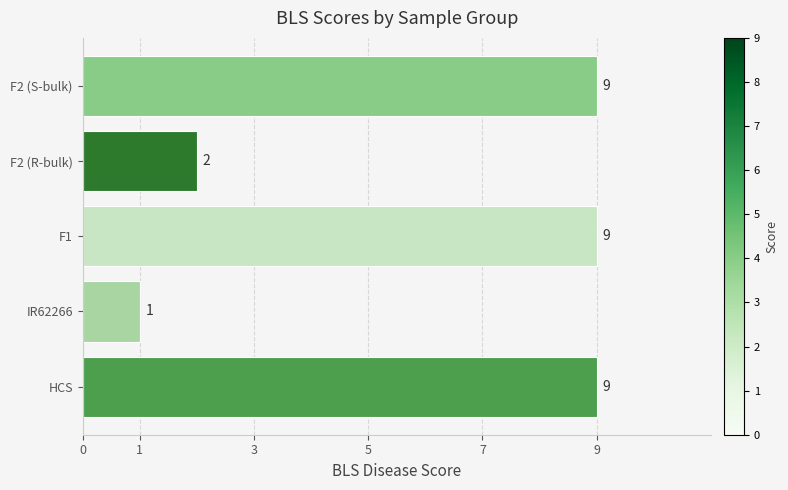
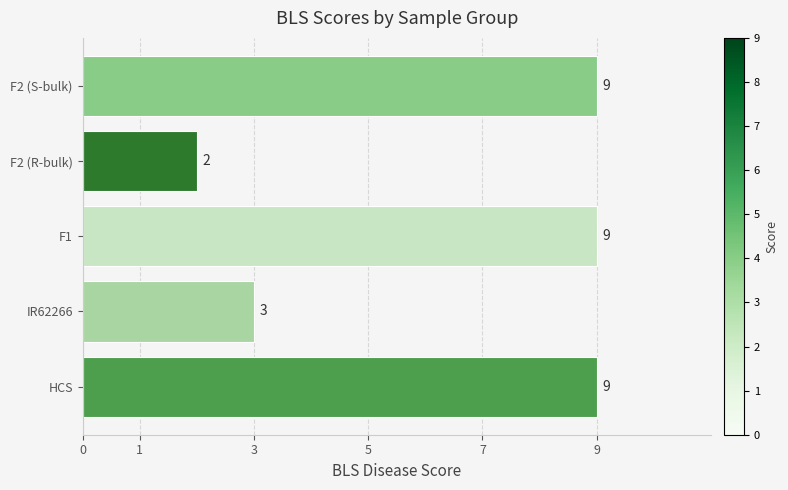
  {
    "F2 (S-bulk)": 9,
    "F2 (R-bulk)": 2,
    "F1": 9,
-   "IR62266": 1,
+   "IR62266": 3,
    "HCS": 9
  }
